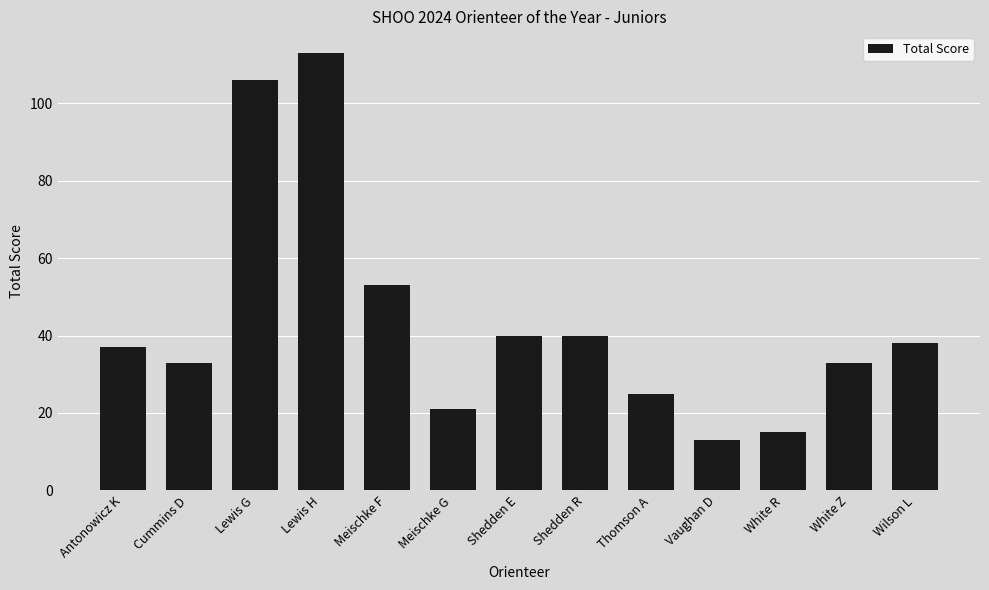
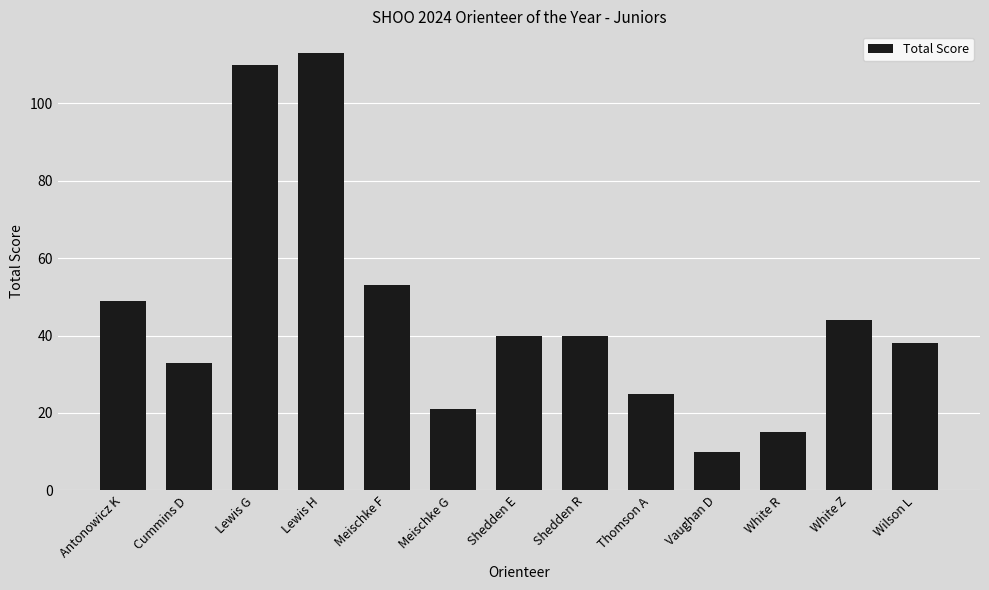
  {
-   "Antonowicz K": 37,
+   "Antonowicz K": 49,
    "Cummins D": 33,
-   "Lewis G": 106,
+   "Lewis G": 110,
    "Lewis H": 113,
    "Meischke F": 53,
    "Meischke G": 21,
    "Shedden E": 40,
    "Shedden R": 40,
    "Thomson A": 25,
-   "Vaughan D": 13,
+   "Vaughan D": 10,
    "White R": 15,
-   "White Z": 33,
+   "White Z": 44,
    "Wilson L": 38
  }
